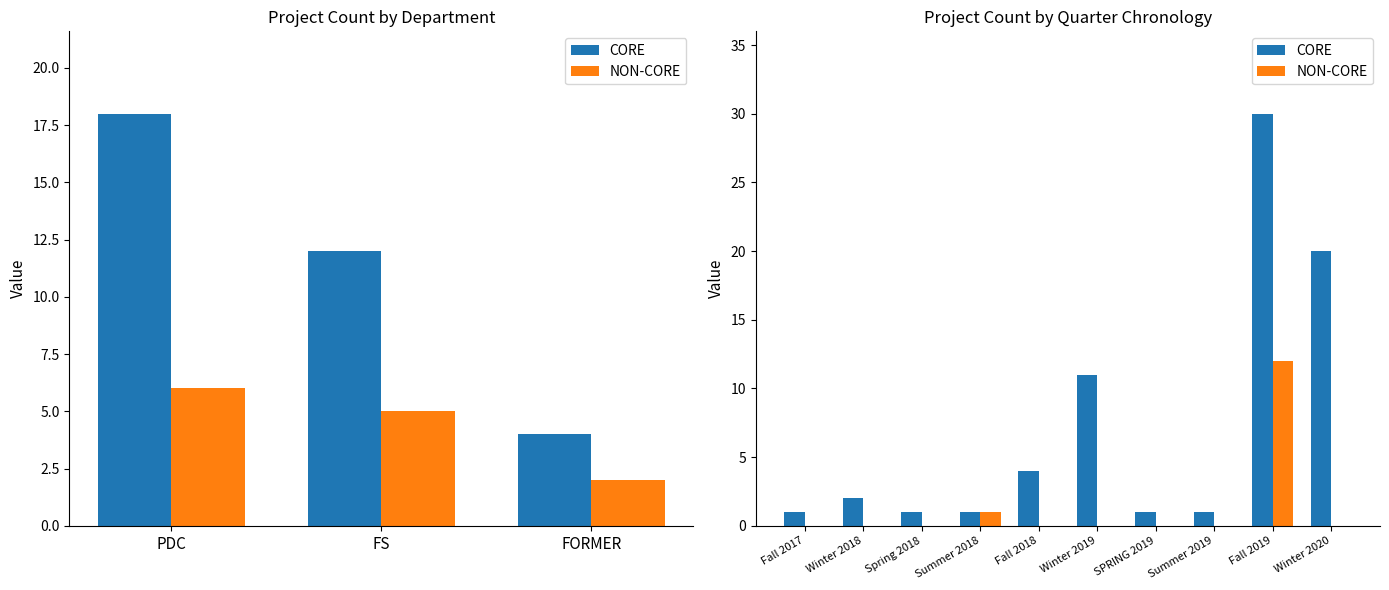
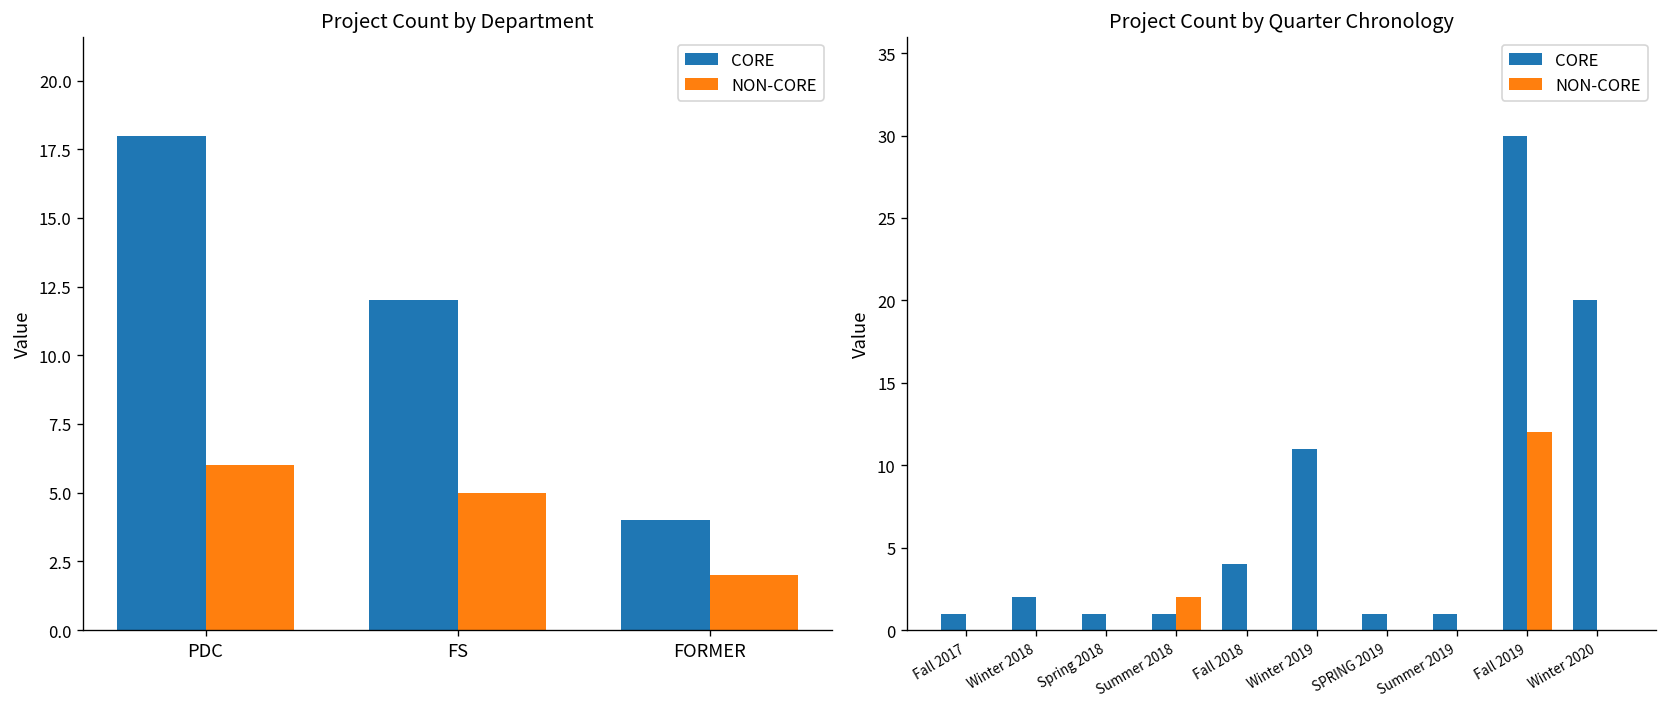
  {
    "Project Count by Department": {
      "CORE": {
        "PDC": 18.0,
        "FS": 12.0,
        "FORMER": 4.0
      },
      "NON-CORE": {
        "PDC": 6.0,
        "FS": 5.0,
        "FORMER": 2.0
      }
    },
    "Project Count by Quarter Chronology": {
      "CORE": {
        "Fall 2017": 1,
        "Winter 2018": 2,
        "Spring 2018": 1,
        "Summer 2018": 1,
        "Fall 2018": 4,
        "Winter 2019": 11,
        "SPRING 2019": 1,
        "Summer 2019": 1,
        "Fall 2019": 30,
        "Winter 2020": 20
      },
      "NON-CORE": {
        "Fall 2017": 0,
        "Winter 2018": 0,
        "Spring 2018": 0,
-       "Summer 2018": 1,
+       "Summer 2018": 2,
        "Fall 2018": 0,
        "Winter 2019": 0,
        "SPRING 2019": 0,
        "Summer 2019": 0,
        "Fall 2019": 12,
        "Winter 2020": 0
      }
    }
  }
